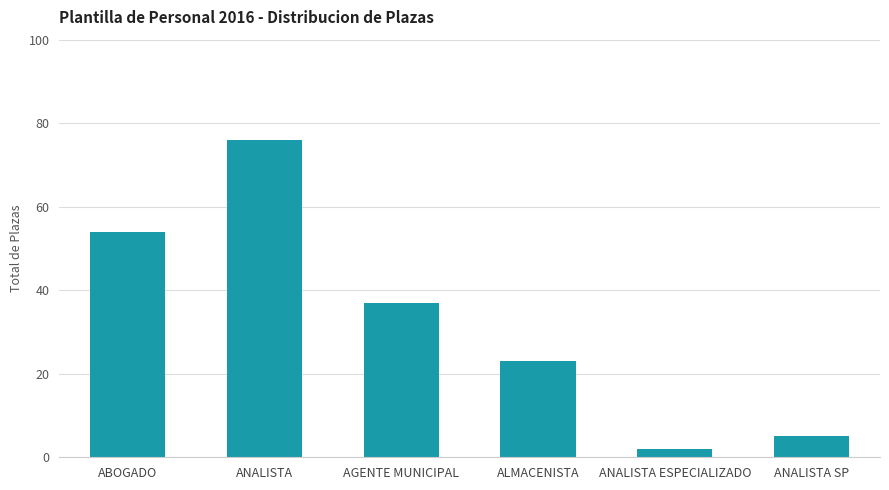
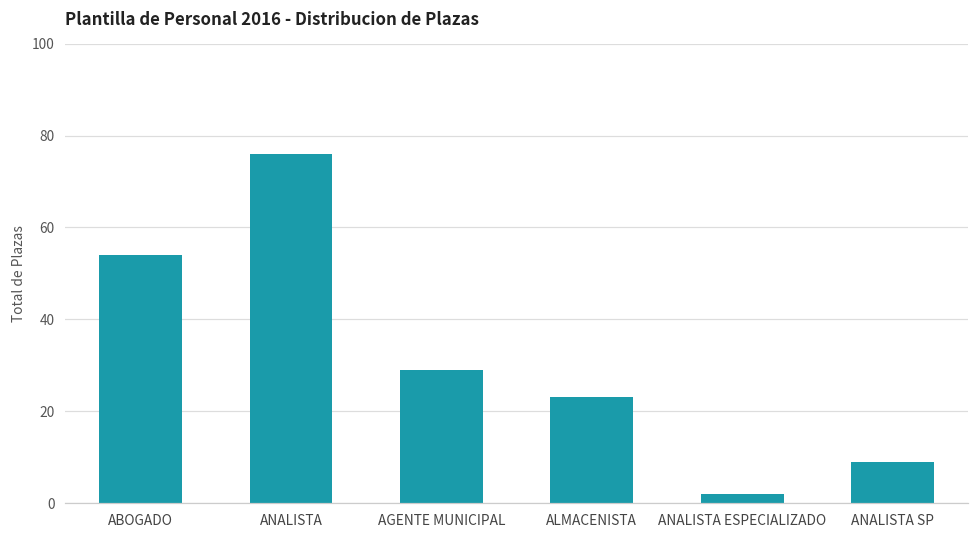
  {
    "ABOGADO": 54,
    "ANALISTA": 76,
-   "AGENTE MUNICIPAL": 37,
+   "AGENTE MUNICIPAL": 29,
    "ALMACENISTA": 23,
    "ANALISTA ESPECIALIZADO": 2,
-   "ANALISTA SP": 5
+   "ANALISTA SP": 9
  }
